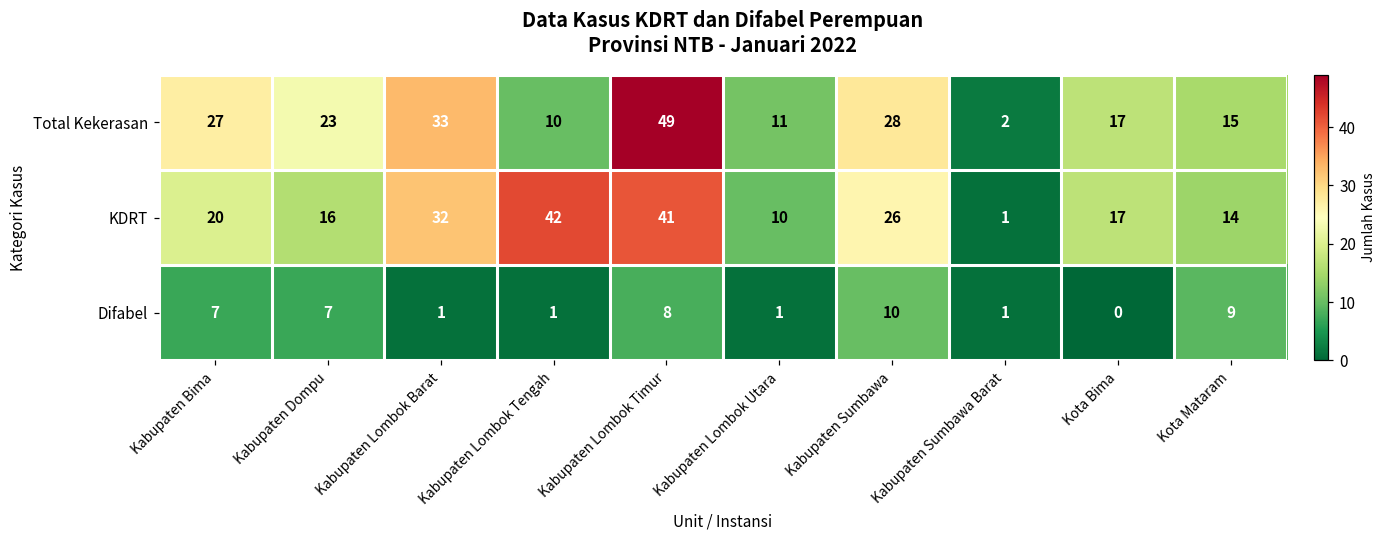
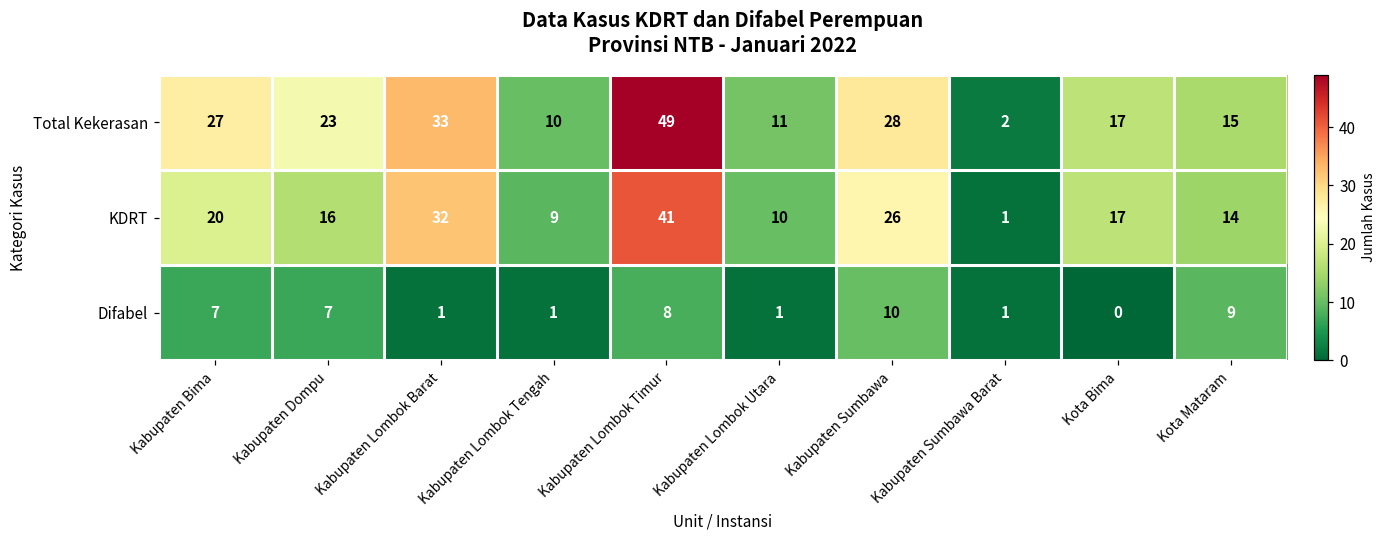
  {
    "Total Kekerasan": {
      "Kabupaten Bima": 27,
      "Kabupaten Dompu": 23,
      "Kabupaten Lombok Barat": 33,
      "Kabupaten Lombok Tengah": 10,
      "Kabupaten Lombok Timur": 49,
      "Kabupaten Lombok Utara": 11,
      "Kabupaten Sumbawa": 28,
      "Kabupaten Sumbawa Barat": 2,
      "Kota Bima": 17,
      "Kota Mataram": 15
    },
    "KDRT": {
      "Kabupaten Bima": 20,
      "Kabupaten Dompu": 16,
      "Kabupaten Lombok Barat": 32,
-     "Kabupaten Lombok Tengah": 42,
+     "Kabupaten Lombok Tengah": 9,
      "Kabupaten Lombok Timur": 41,
      "Kabupaten Lombok Utara": 10,
      "Kabupaten Sumbawa": 26,
      "Kabupaten Sumbawa Barat": 1,
      "Kota Bima": 17,
      "Kota Mataram": 14
    },
    "Difabel": {
      "Kabupaten Bima": 7,
      "Kabupaten Dompu": 7,
      "Kabupaten Lombok Barat": 1,
      "Kabupaten Lombok Tengah": 1,
      "Kabupaten Lombok Timur": 8,
      "Kabupaten Lombok Utara": 1,
      "Kabupaten Sumbawa": 10,
      "Kabupaten Sumbawa Barat": 1,
      "Kota Bima": 0,
      "Kota Mataram": 9
    }
  }
